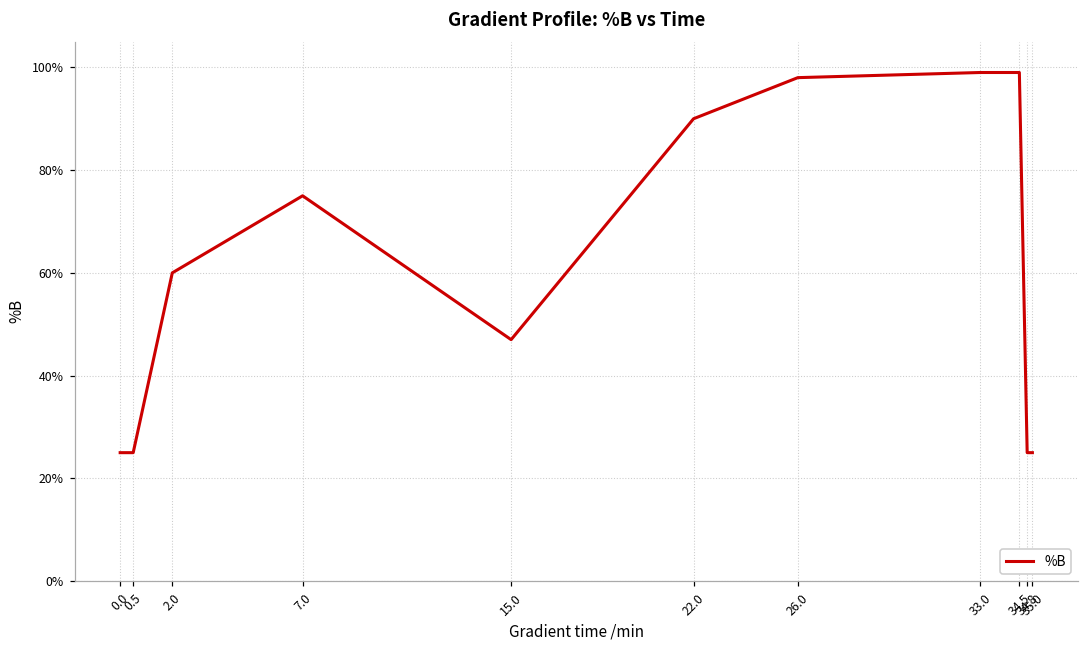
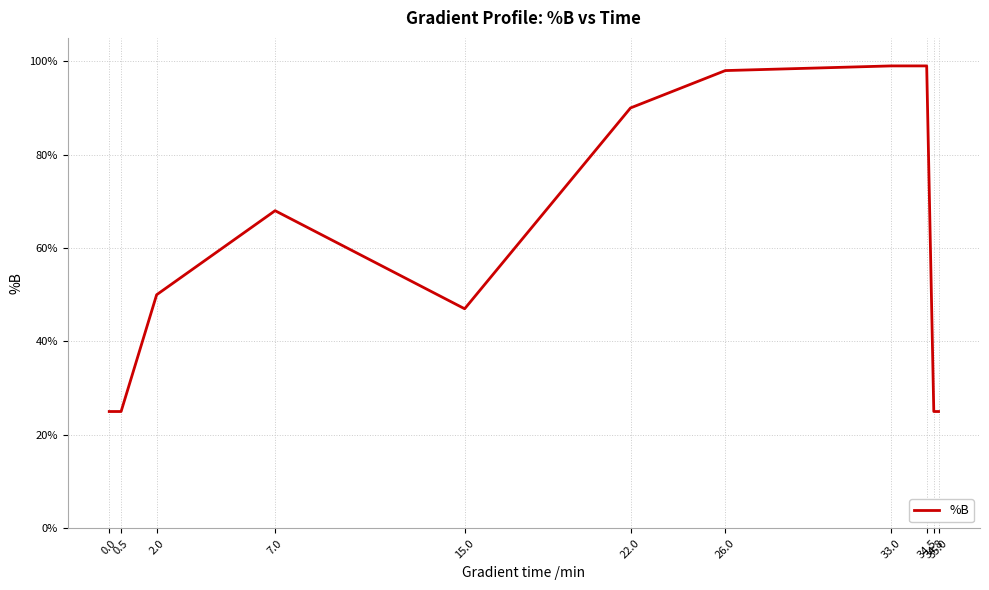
  {
    "0.0": "25%",
    "0.5": "25%",
-   "2.0": "60%",
-   "7.0": "75%",
+   "2.0": "50%",
+   "7.0": "68%",
    "15.0": "47%",
    "22.0": "90%",
    "26.0": "98%",
    "33.0": "99%",
    "34.5": "99%",
    "34.8": "25%",
    "35.0": "25%"
  }
